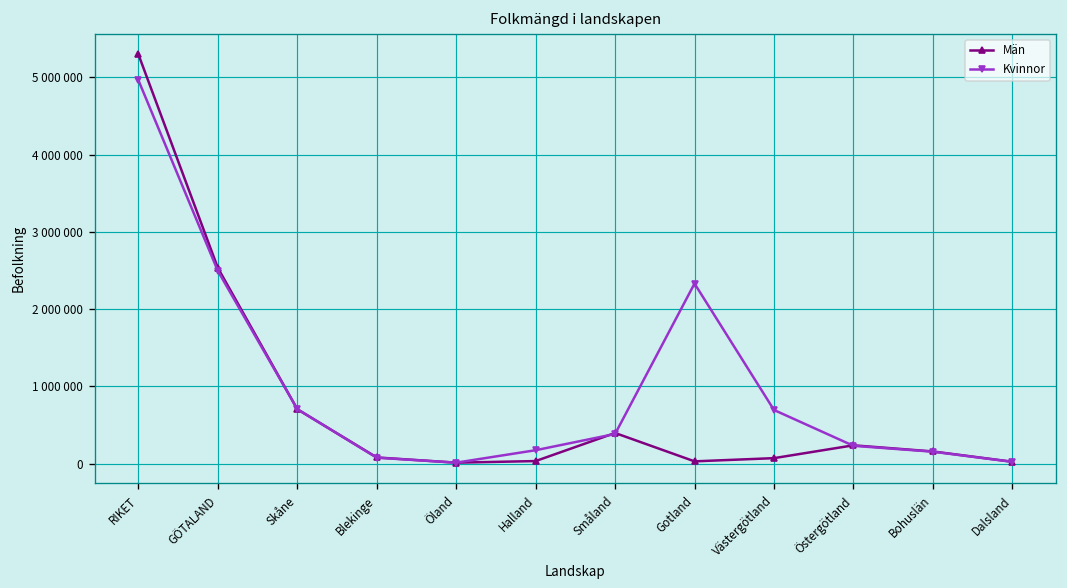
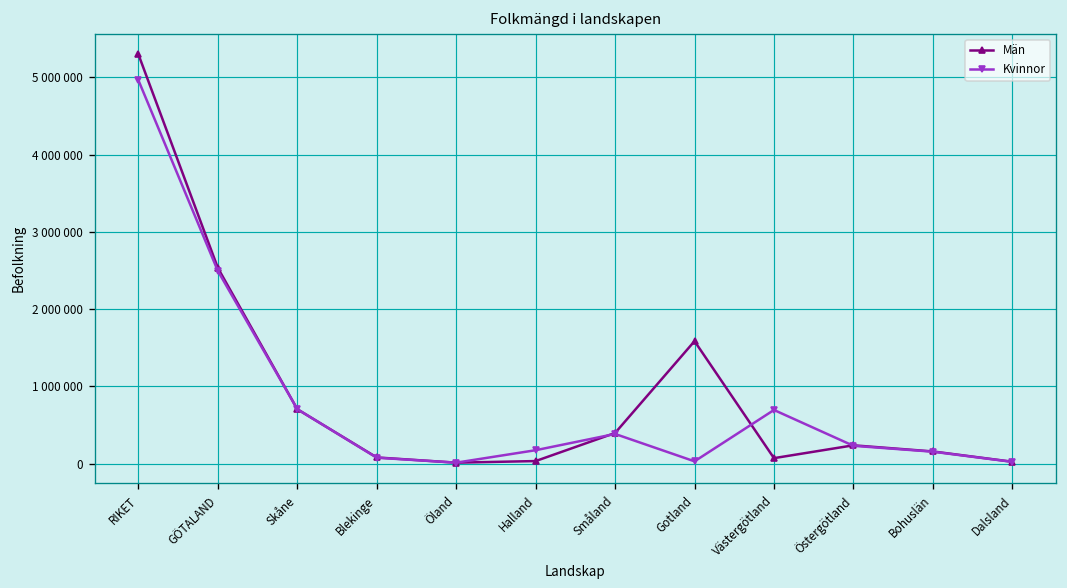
  {
    "Män": {
      "RIKET": 5300000,
      "Halland": 0,
-     "Gotland": 0,
+     "Gotland": 1600000,
      "Västergötland": 100000
    },
    "Kvinnor": {
      "RIKET": 5000000,
      "Halland": 200000,
-     "Gotland": 2300000,
+     "Gotland": 0,
      "Västergötland": 700000
    }
  }
